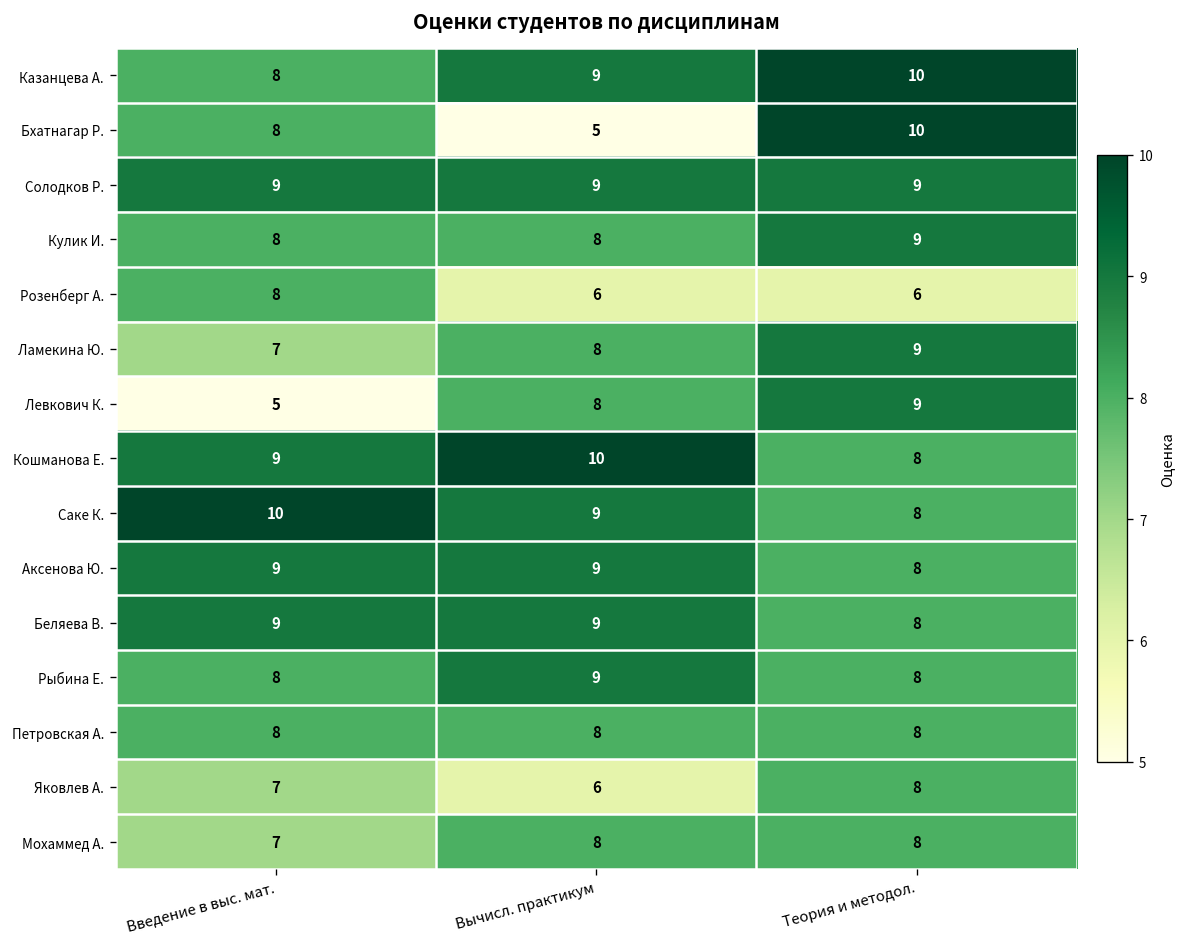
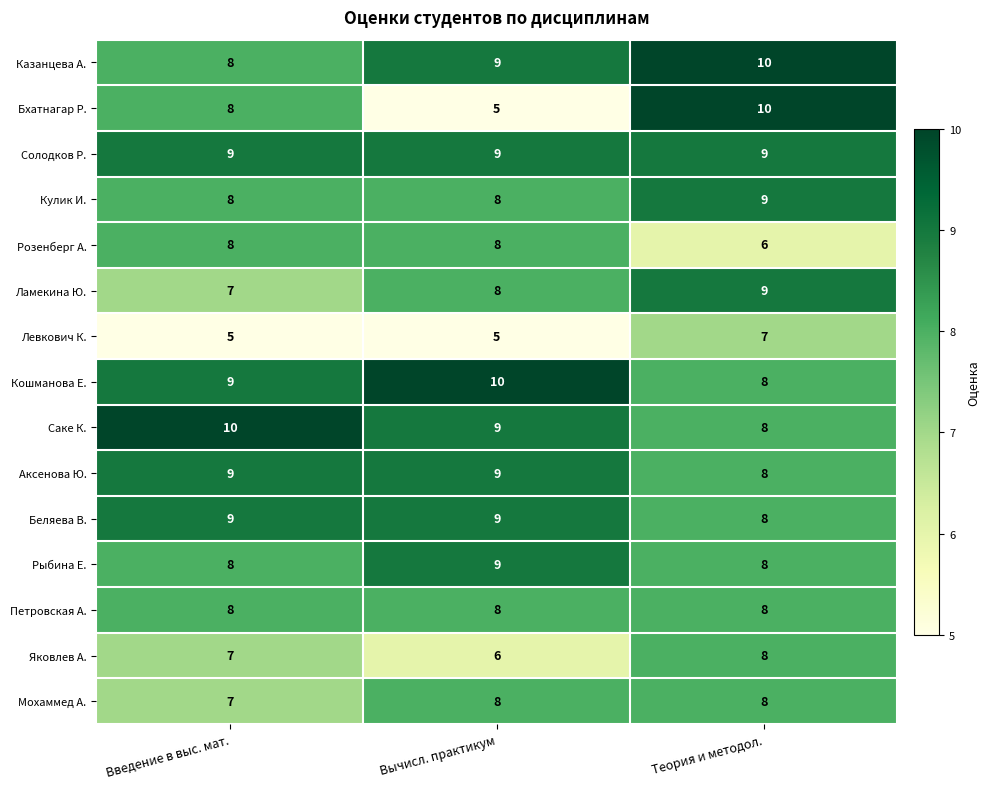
  {
    "Казанцева А.": {
      "Введение в выс. мат.": 8,
      "Вычисл. практикум": 9,
      "Теория и методол.": 10
    },
    "Бхатнагар Р.": {
      "Введение в выс. мат.": 8,
      "Вычисл. практикум": 5,
      "Теория и методол.": 10
    },
    "Солодков Р.": {
      "Введение в выс. мат.": 9,
      "Вычисл. практикум": 9,
      "Теория и методол.": 9
    },
    "Кулик И.": {
      "Введение в выс. мат.": 8,
      "Вычисл. практикум": 8,
      "Теория и методол.": 9
    },
    "Розенберг А.": {
      "Введение в выс. мат.": 8,
-     "Вычисл. практикум": 6,
+     "Вычисл. практикум": 8,
      "Теория и методол.": 6
    },
    "Ламекина Ю.": {
      "Введение в выс. мат.": 7,
      "Вычисл. практикум": 8,
      "Теория и методол.": 9
    },
    "Левкович К.": {
      "Введение в выс. мат.": 5,
-     "Вычисл. практикум": 8,
-     "Теория и методол.": 9
+     "Вычисл. практикум": 5,
+     "Теория и методол.": 7
    },
    "Кошманова Е.": {
      "Введение в выс. мат.": 9,
      "Вычисл. практикум": 10,
      "Теория и методол.": 8
    },
    "Саке К.": {
      "Введение в выс. мат.": 10,
      "Вычисл. практикум": 9,
      "Теория и методол.": 8
    },
    "Аксенова Ю.": {
      "Введение в выс. мат.": 9,
      "Вычисл. практикум": 9,
      "Теория и методол.": 8
    },
    "Беляева В.": {
      "Введение в выс. мат.": 9,
      "Вычисл. практикум": 9,
      "Теория и методол.": 8
    },
    "Рыбина Е.": {
      "Введение в выс. мат.": 8,
      "Вычисл. практикум": 9,
      "Теория и методол.": 8
    },
    "Петровская А.": {
      "Введение в выс. мат.": 8,
      "Вычисл. практикум": 8,
      "Теория и методол.": 8
    },
    "Яковлев А.": {
      "Введение в выс. мат.": 7,
      "Вычисл. практикум": 6,
      "Теория и методол.": 8
    },
    "Мохаммед А.": {
      "Введение в выс. мат.": 7,
      "Вычисл. практикум": 8,
      "Теория и методол.": 8
    }
  }
